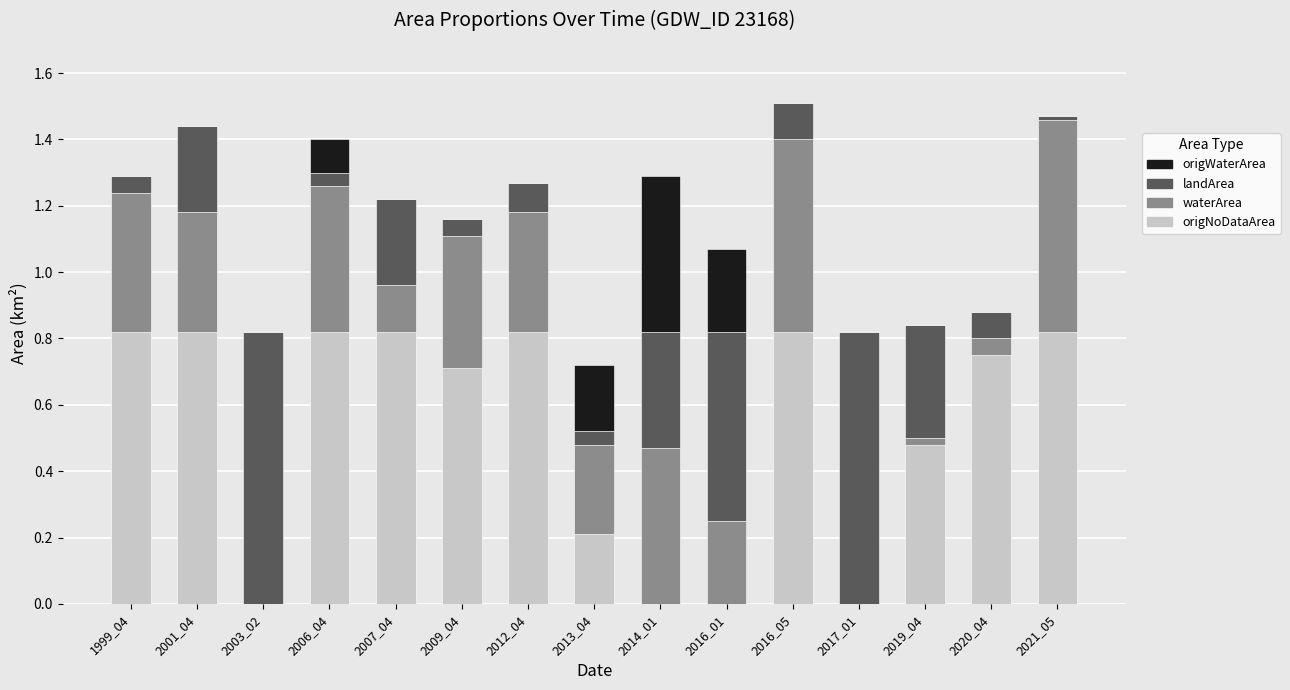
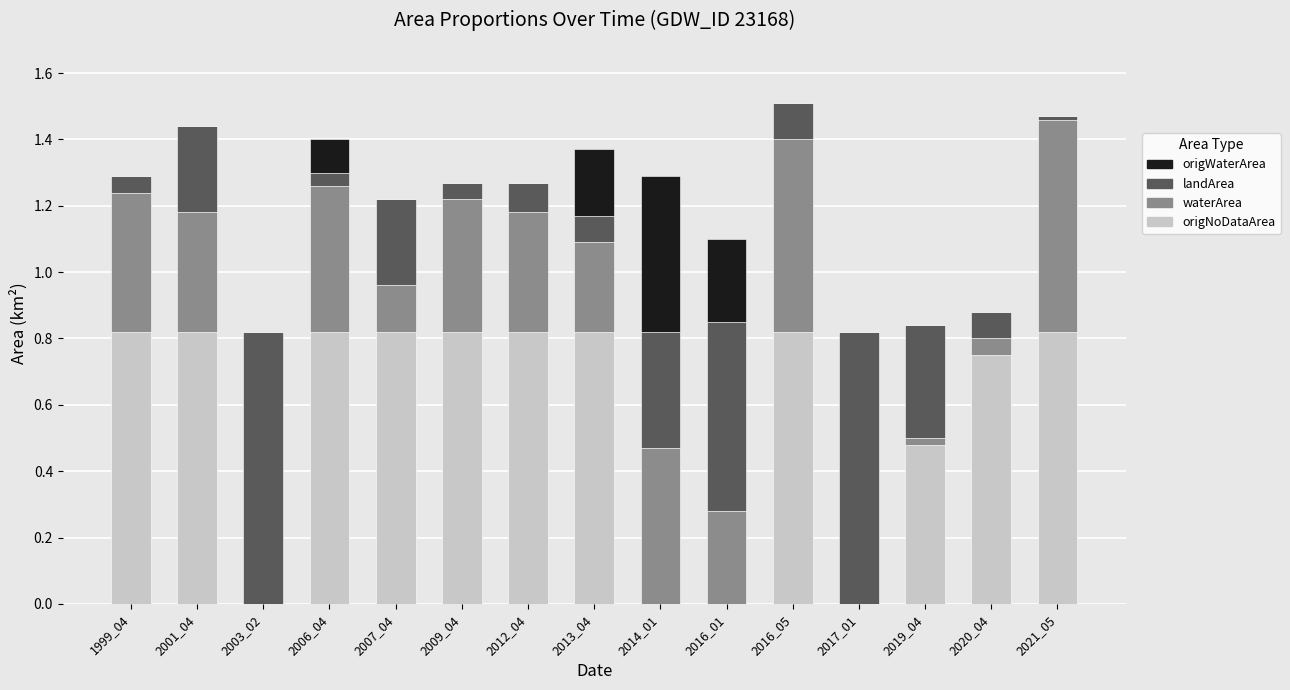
  {
    "origNoDataArea": {
      "1999_04": 0.82,
      "2001_04": 0.82,
      "2003_02": 0.00,
      "2006_04": 0.82,
      "2007_04": 0.82,
-     "2009_04": 0.71,
+     "2009_04": 0.82,
      "2012_04": 0.82,
-     "2013_04": 0.21,
+     "2013_04": 0.82,
      "2014_01": 0.00,
      "2016_01": 0.00,
      "2016_05": 0.82,
      "2017_01": 0.00,
      "2019_04": 0.48,
      "2020_04": 0.75,
      "2021_05": 0.82
    },
    "waterArea": {
      "1999_04": 0.42,
      "2001_04": 0.36,
      "2003_02": 0.00,
      "2006_04": 0.44,
      "2007_04": 0.14,
      "2009_04": 0.40,
      "2012_04": 0.36,
      "2013_04": 0.27,
      "2014_01": 0.47,
-     "2016_01": 0.25,
+     "2016_01": 0.28,
      "2016_05": 0.58,
      "2017_01": 0.00,
      "2019_04": 0.02,
      "2020_04": 0.05,
      "2021_05": 0.64
    },
    "landArea": {
      "1999_04": 0.05,
      "2001_04": 0.26,
      "2003_02": 0.82,
      "2006_04": 0.04,
      "2007_04": 0.26,
      "2009_04": 0.05,
      "2012_04": 0.09,
-     "2013_04": 0.04,
+     "2013_04": 0.08,
      "2014_01": 0.35,
      "2016_01": 0.57,
      "2016_05": 0.11,
      "2017_01": 0.82,
      "2019_04": 0.34,
      "2020_04": 0.08,
      "2021_05": 0.01
    },
    "origWaterArea": {
      "1999_04": 0.00,
      "2001_04": 0.00,
      "2003_02": 0.00,
      "2006_04": 0.10,
      "2007_04": 0.00,
      "2009_04": 0.00,
      "2012_04": 0.00,
      "2013_04": 0.20,
      "2014_01": 0.47,
      "2016_01": 0.25,
      "2016_05": 0.00,
      "2017_01": 0.00,
      "2019_04": 0.00,
      "2020_04": 0.00,
      "2021_05": 0.00
    }
  }
